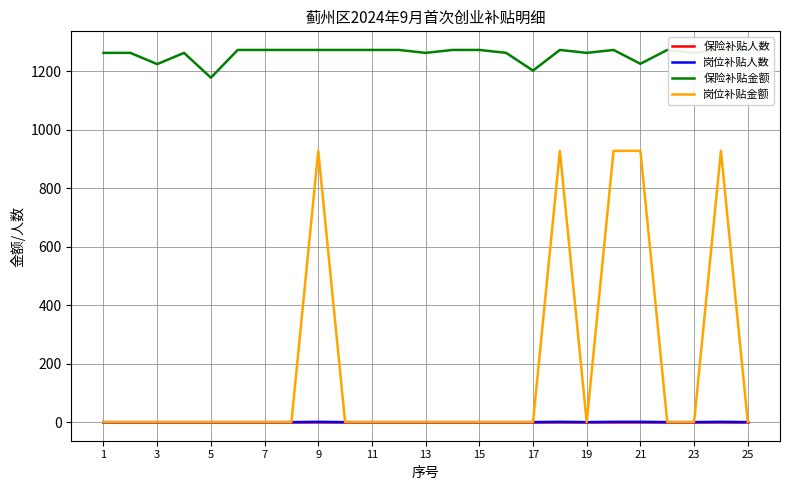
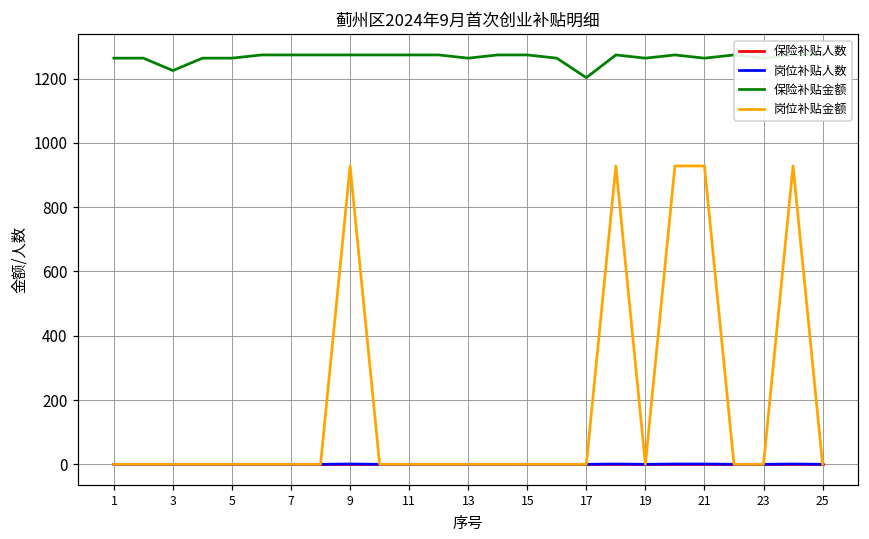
  {
    "岗位补贴人数": {
      "9": 0,
      "21": 0
    },
    "保险补贴金额": {
      "1": 1260,
      "3": 1220,
-     "5": 1180,
+     "5": 1260,
      "7": 1270,
      "9": 1270,
      "11": 1270,
      "13": 1260,
      "15": 1270,
      "17": 1200,
      "19": 1260,
-     "21": 1230
+     "21": 1260
    },
    "岗位补贴金额": {
      "9": 930,
      "21": 930
    }
  }
